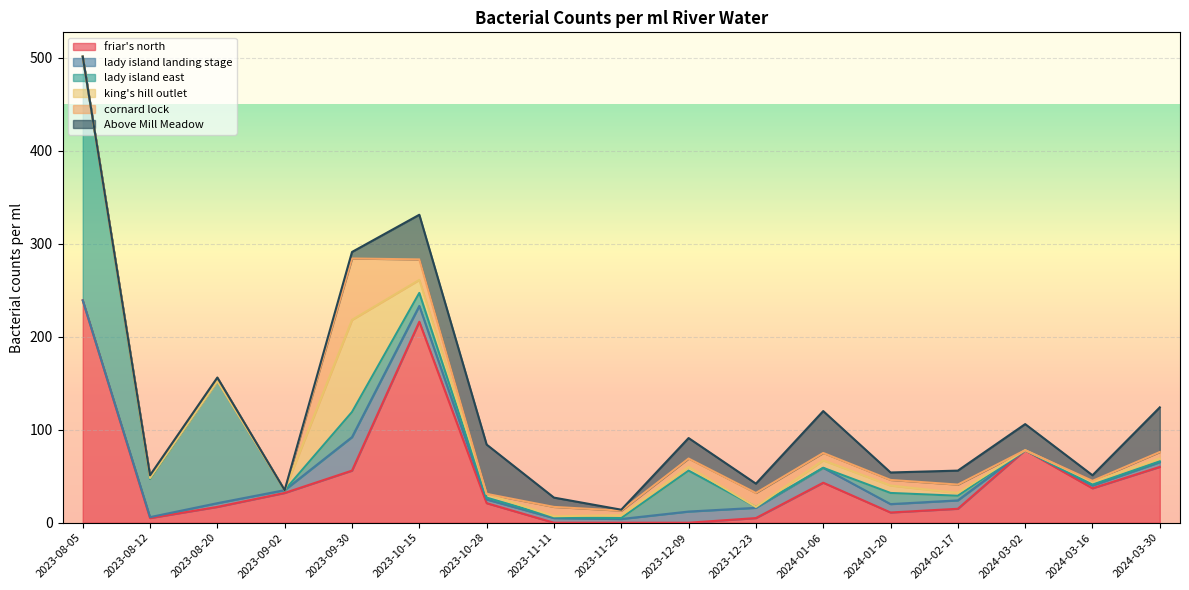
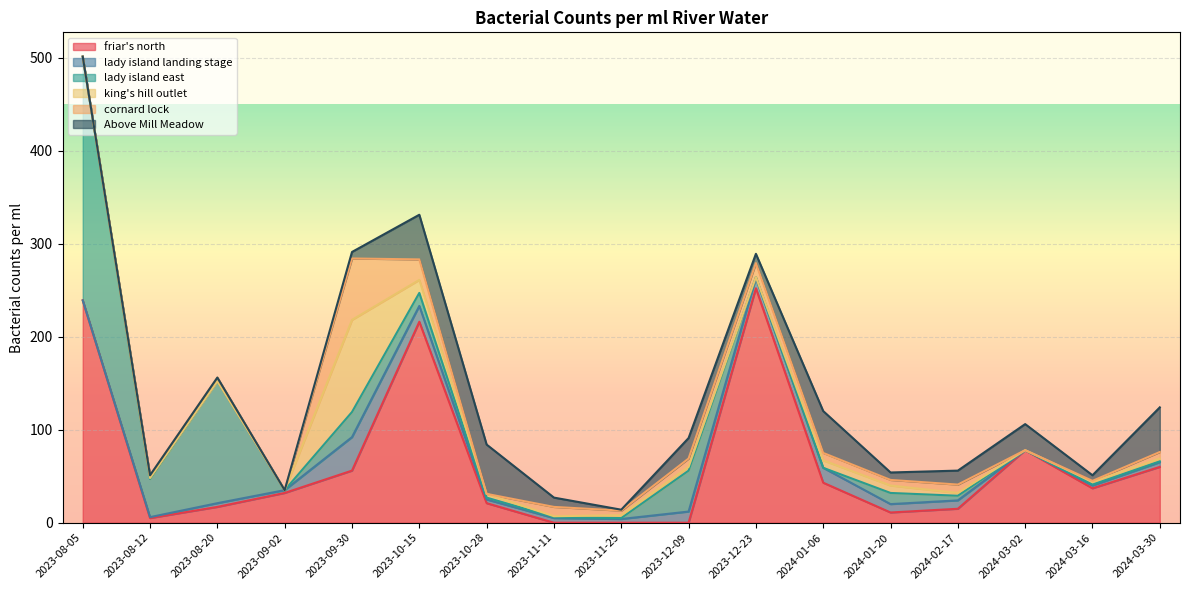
  {
    "friar's north": {
      "2023-08-20": 20,
      "2023-09-02": 30,
      "2023-09-30": 60,
      "2023-10-15": 220,
      "2023-10-28": 20,
      "2023-11-11": 0,
      "2023-11-25": 0,
      "2023-12-09": 0,
-     "2023-12-23": 10,
+     "2023-12-23": 250,
      "2024-01-06": 40,
      "2024-01-20": 10,
      "2024-02-17": 20,
      "2024-03-16": 40,
      "2024-03-30": 60
    },
    "Above Mill Meadow": {
      "2023-09-30": 10,
      "2023-10-15": 50,
      "2023-10-28": 50,
      "2023-11-11": 10,
      "2023-12-09": 20,
      "2023-12-23": 10,
      "2024-01-06": 50,
      "2024-01-20": 10,
      "2024-02-17": 20,
      "2024-03-02": 30,
      "2024-03-16": 10,
      "2024-03-30": 50
    }
  }
